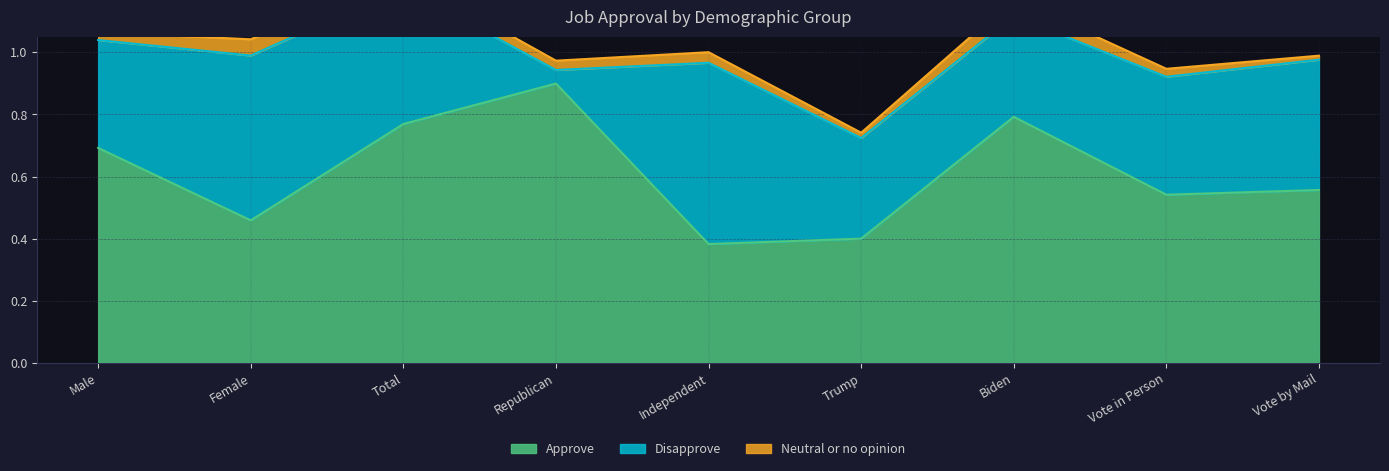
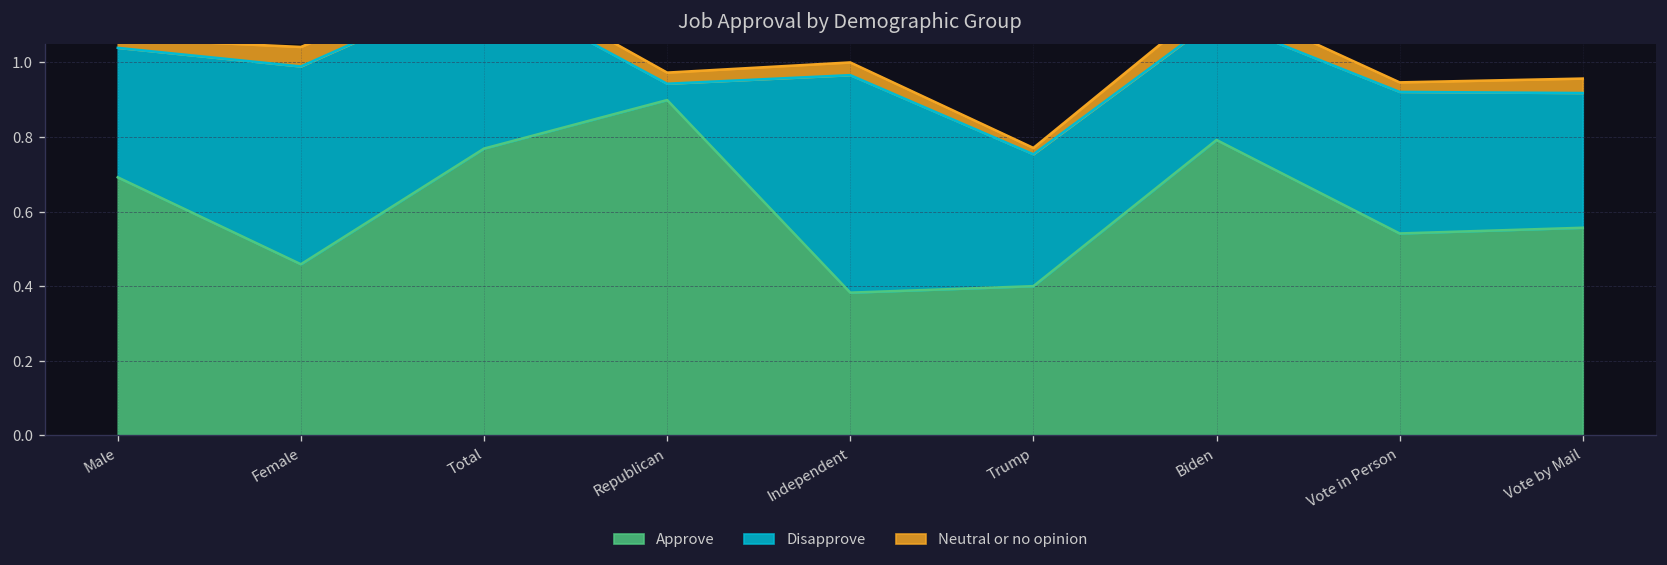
  {
    "Approve": {
      "Male": 0.69,
      "Female": 0.46,
      "Total": 0.77,
      "Republican": 0.90,
      "Independent": 0.38,
      "Trump": 0.40,
      "Biden": 0.79,
      "Vote in Person": 0.54,
      "Vote by Mail": 0.56
    },
    "Disapprove": {
      "Male": 0.35,
      "Female": 0.53,
      "Republican": 0.04,
      "Independent": 0.58,
-     "Trump": 0.32,
+     "Trump": 0.35,
      "Vote in Person": 0.38,
-     "Vote by Mail": 0.42
+     "Vote by Mail": 0.36
    },
    "Neutral or no opinion": {
      "Female": 0.05,
      "Republican": 0.03,
      "Independent": 0.03,
      "Trump": 0.02,
      "Vote in Person": 0.03,
-     "Vote by Mail": 0.01
+     "Vote by Mail": 0.04
    }
  }
